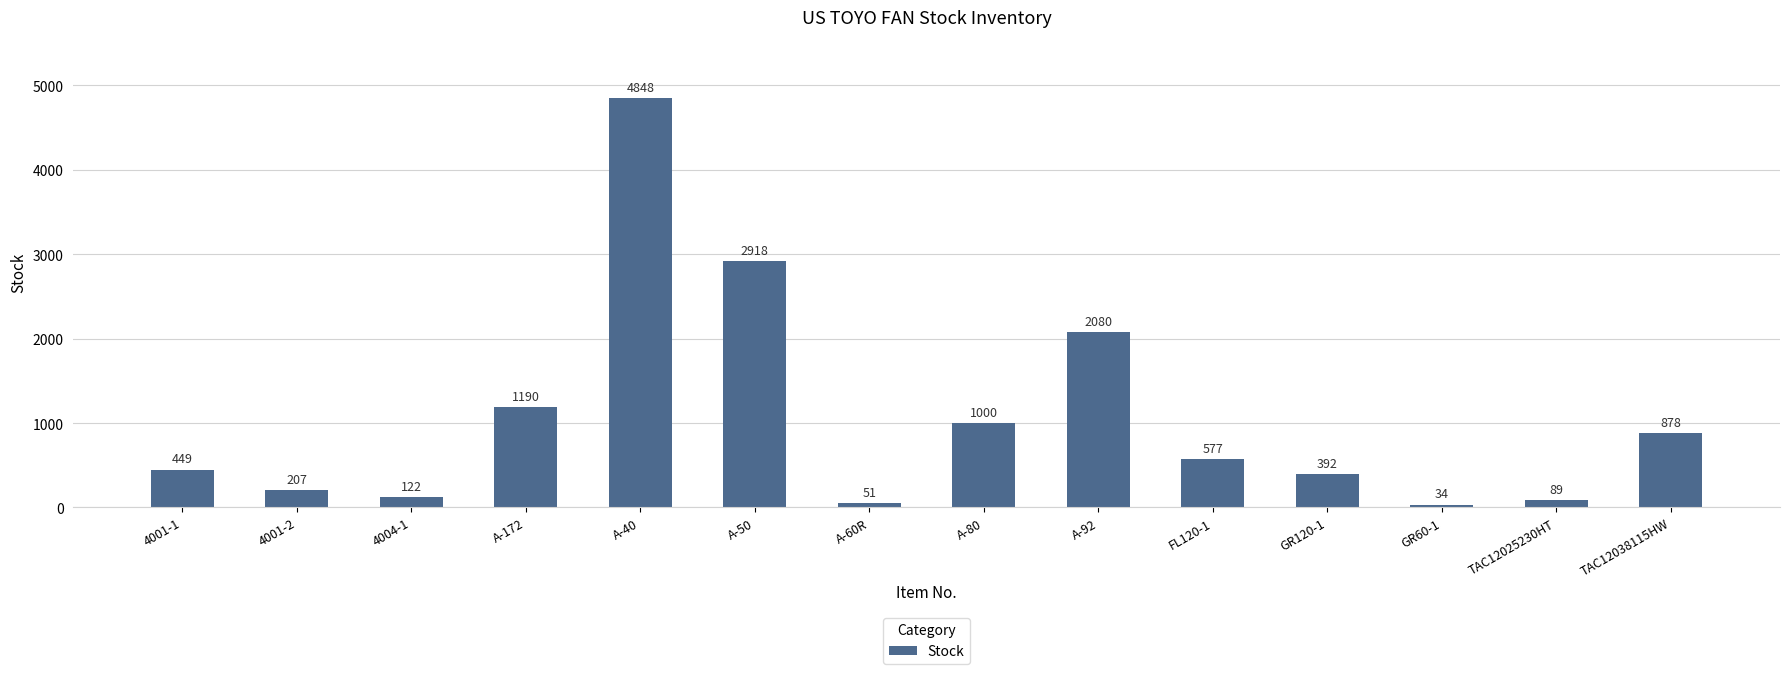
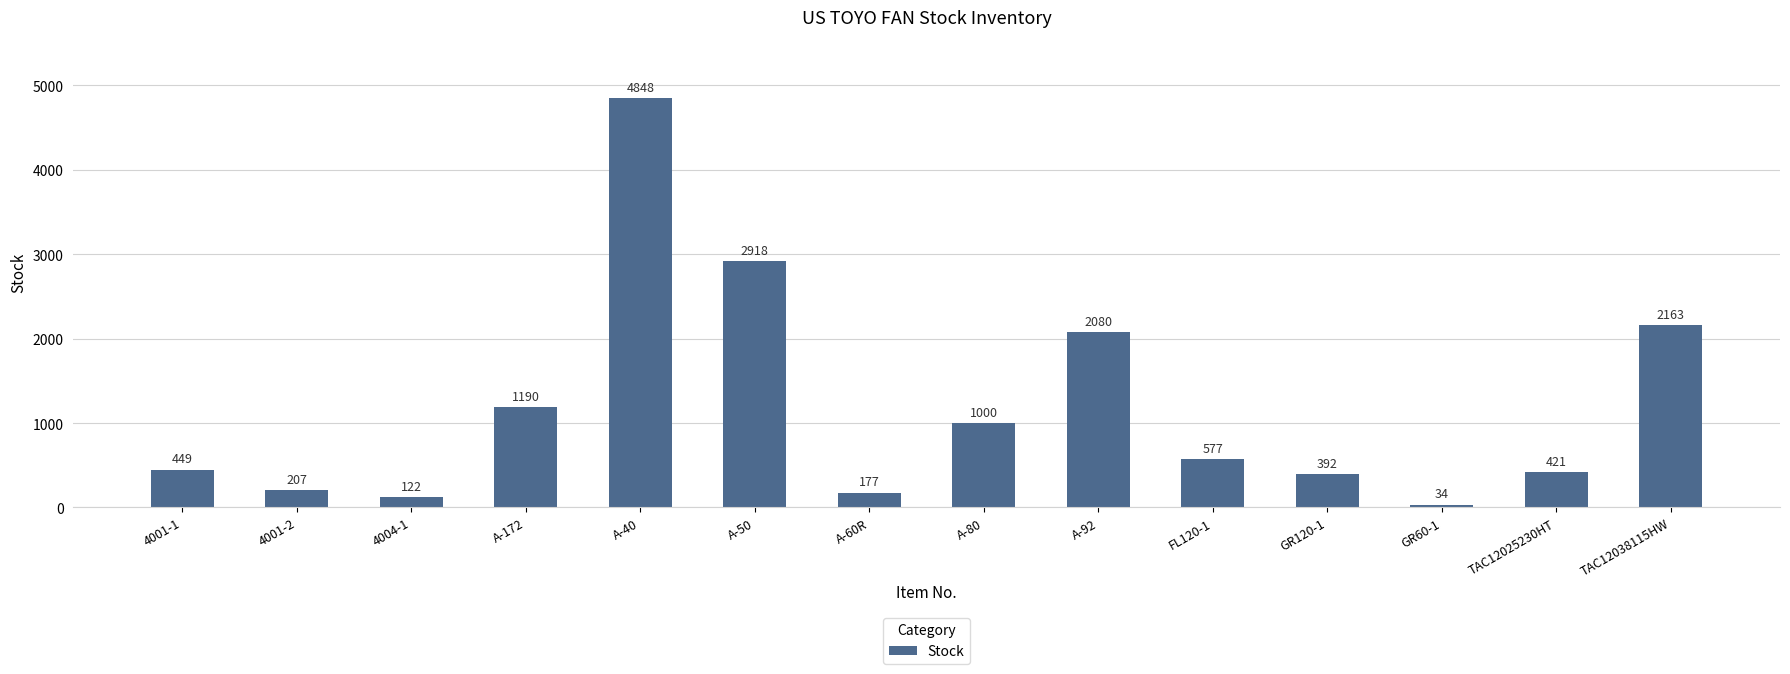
  {
    "4001-1": 449,
    "4001-2": 207,
    "4004-1": 122,
    "A-172": 1190,
    "A-40": 4848,
    "A-50": 2918,
-   "A-60R": 51,
+   "A-60R": 177,
    "A-80": 1000,
    "A-92": 2080,
    "FL120-1": 577,
    "GR120-1": 392,
    "GR60-1": 34,
-   "TAC12025230HT": 89,
-   "TAC12038115HW": 878
+   "TAC12025230HT": 421,
+   "TAC12038115HW": 2163
  }
